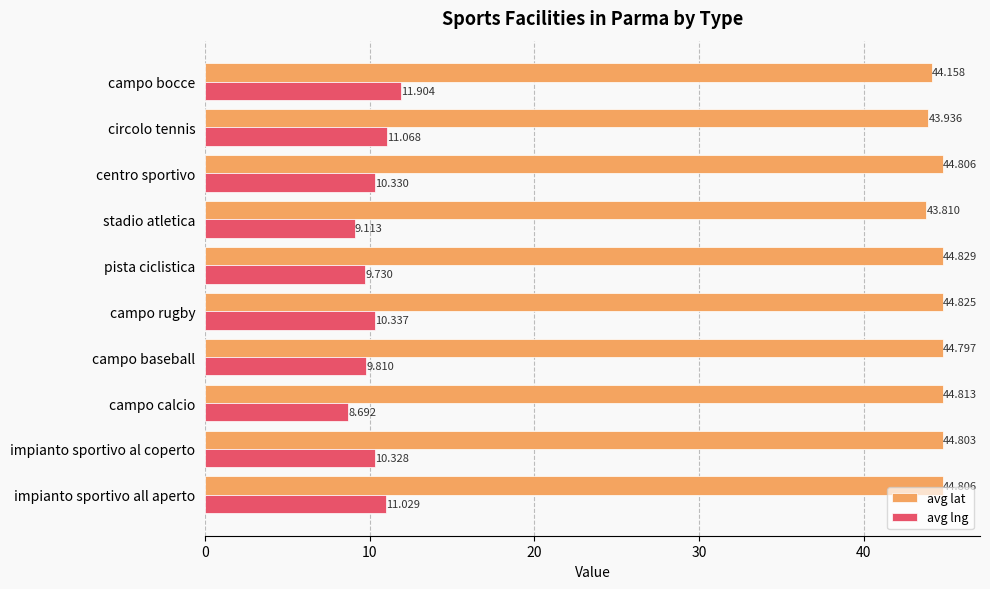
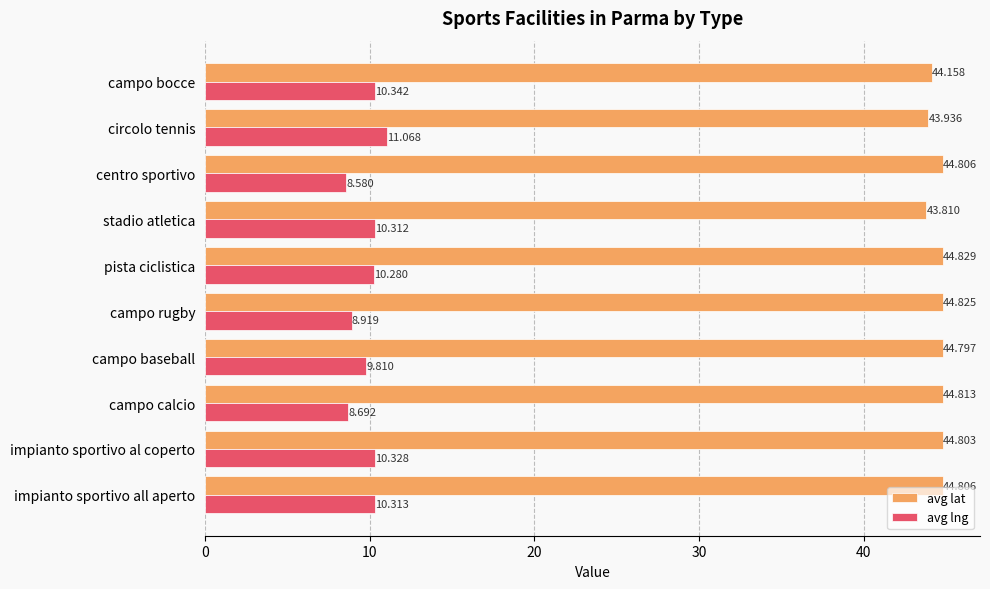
  {
    "avg lat": {
      "campo bocce": 44.158,
      "circolo tennis": 43.936,
      "centro sportivo": 44.806,
      "stadio atletica": 43.810,
      "pista ciclistica": 44.829,
      "campo rugby": 44.825,
      "campo baseball": 44.797,
      "campo calcio": 44.813,
      "impianto sportivo al coperto": 44.803
    },
    "avg lng": {
-     "campo bocce": 11.904,
+     "campo bocce": 10.342,
      "circolo tennis": 11.068,
-     "centro sportivo": 10.330,
-     "stadio atletica": 9.113,
-     "pista ciclistica": 9.730,
-     "campo rugby": 10.337,
+     "centro sportivo": 8.580,
+     "stadio atletica": 10.312,
+     "pista ciclistica": 10.280,
+     "campo rugby": 8.919,
      "campo baseball": 9.810,
      "campo calcio": 8.692,
      "impianto sportivo al coperto": 10.328,
-     "impianto sportivo all aperto": 11.029
+     "impianto sportivo all aperto": 10.313
    }
  }
